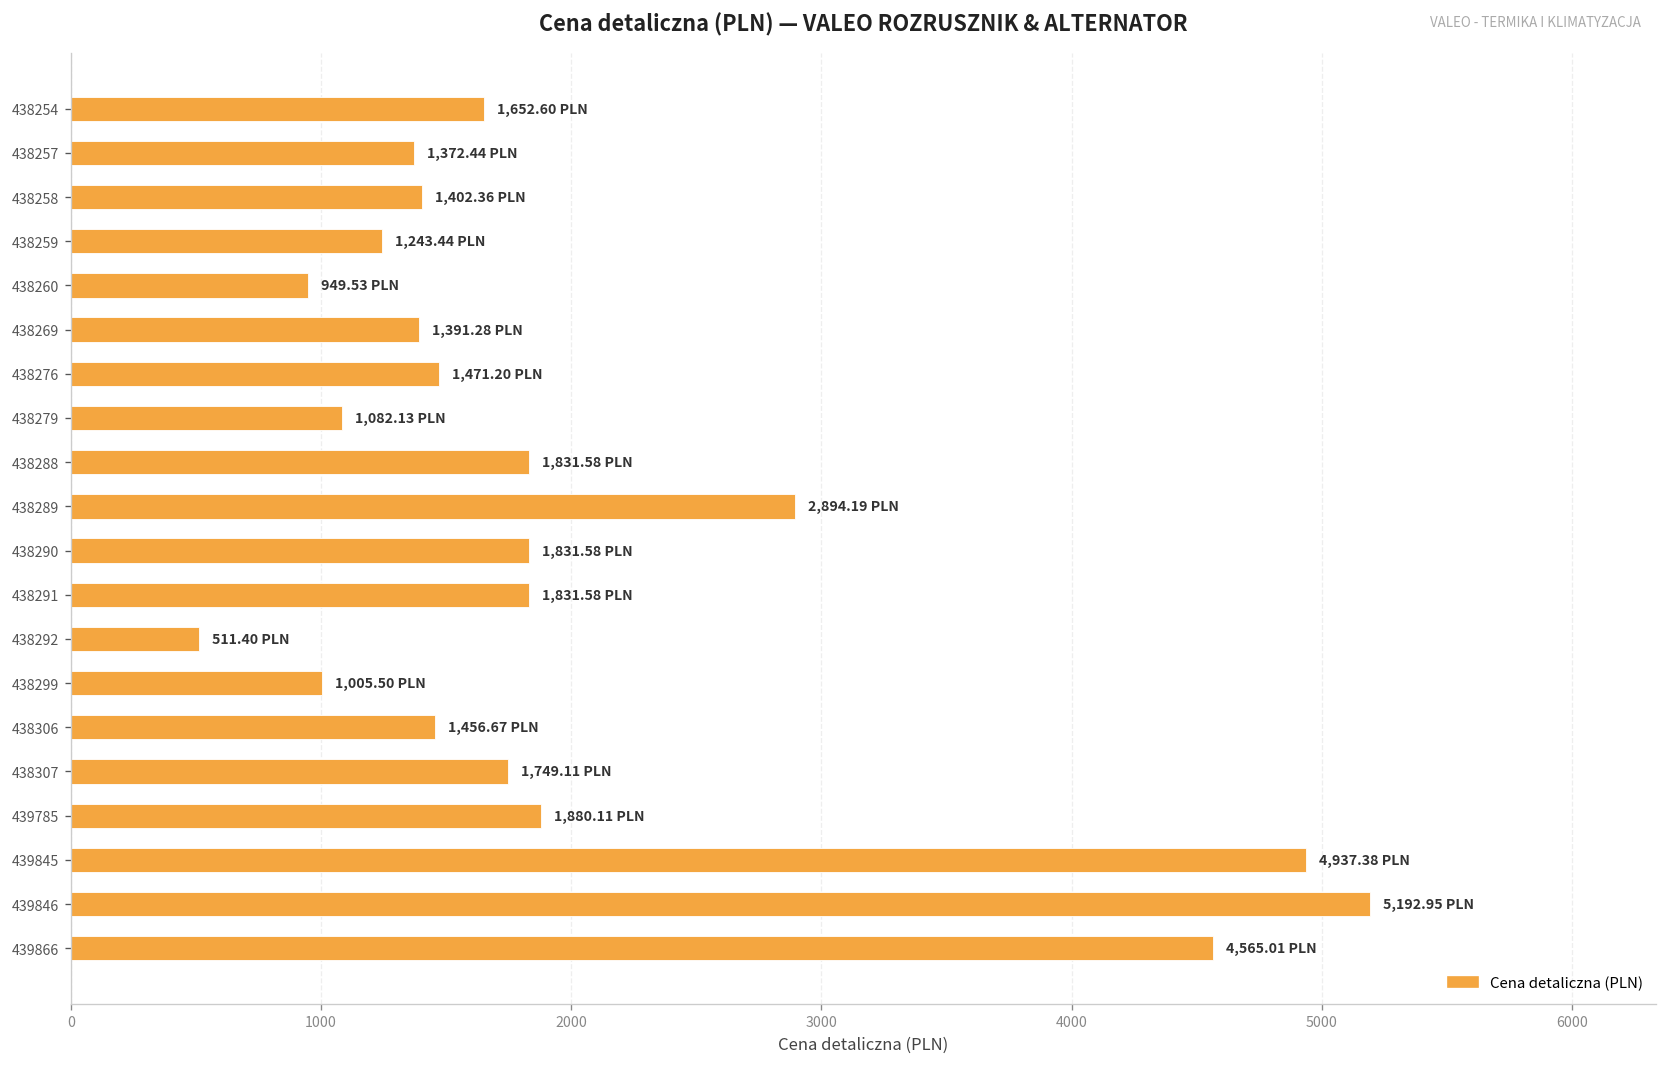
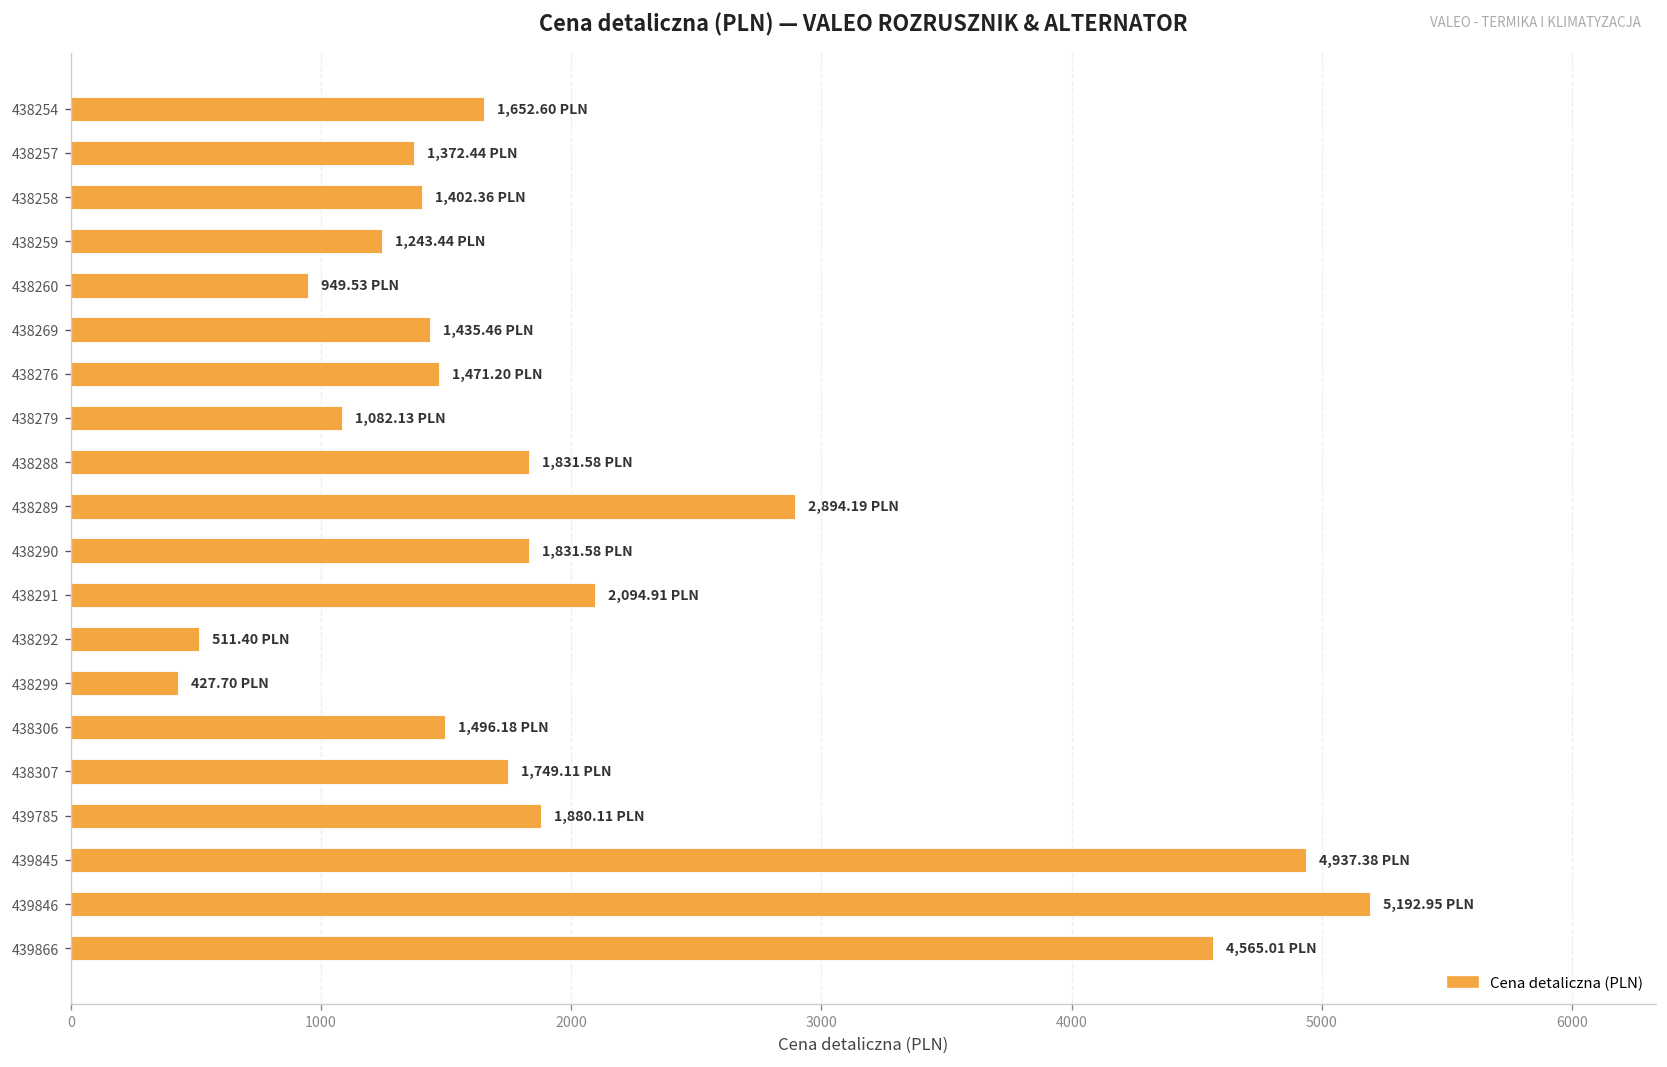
  {
    "438254": "1,652.60",
    "438257": "1,372.44",
    "438258": "1,402.36",
    "438259": "1,243.44",
    "438260": "949.53",
-   "438269": "1,391.28",
+   "438269": "1,435.46",
    "438276": "1,471.20",
    "438279": "1,082.13",
    "438288": "1,831.58",
    "438289": "2,894.19",
    "438290": "1,831.58",
-   "438291": "1,831.58",
+   "438291": "2,094.91",
    "438292": "511.40",
-   "438299": "1,005.50",
-   "438306": "1,456.67",
+   "438299": "427.70",
+   "438306": "1,496.18",
    "438307": "1,749.11",
    "439785": "1,880.11",
    "439845": "4,937.38",
    "439846": "5,192.95",
    "439866": "4,565.01"
  }
